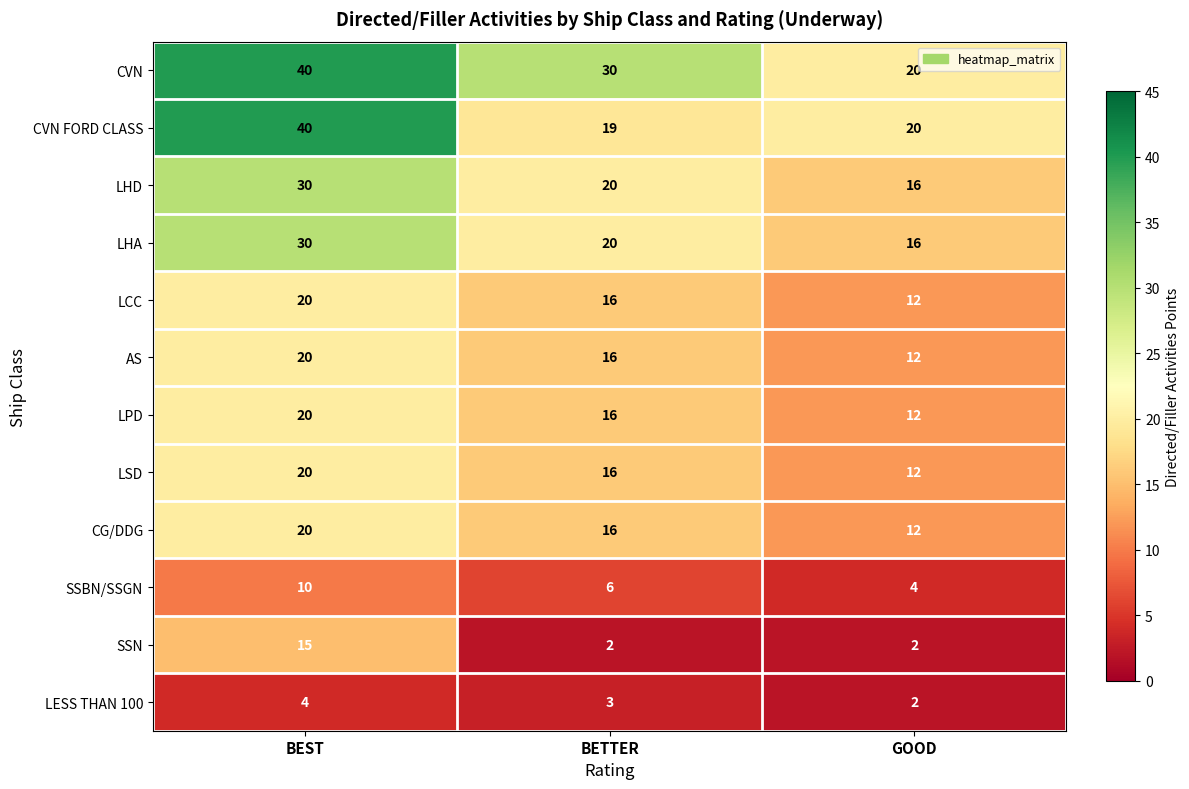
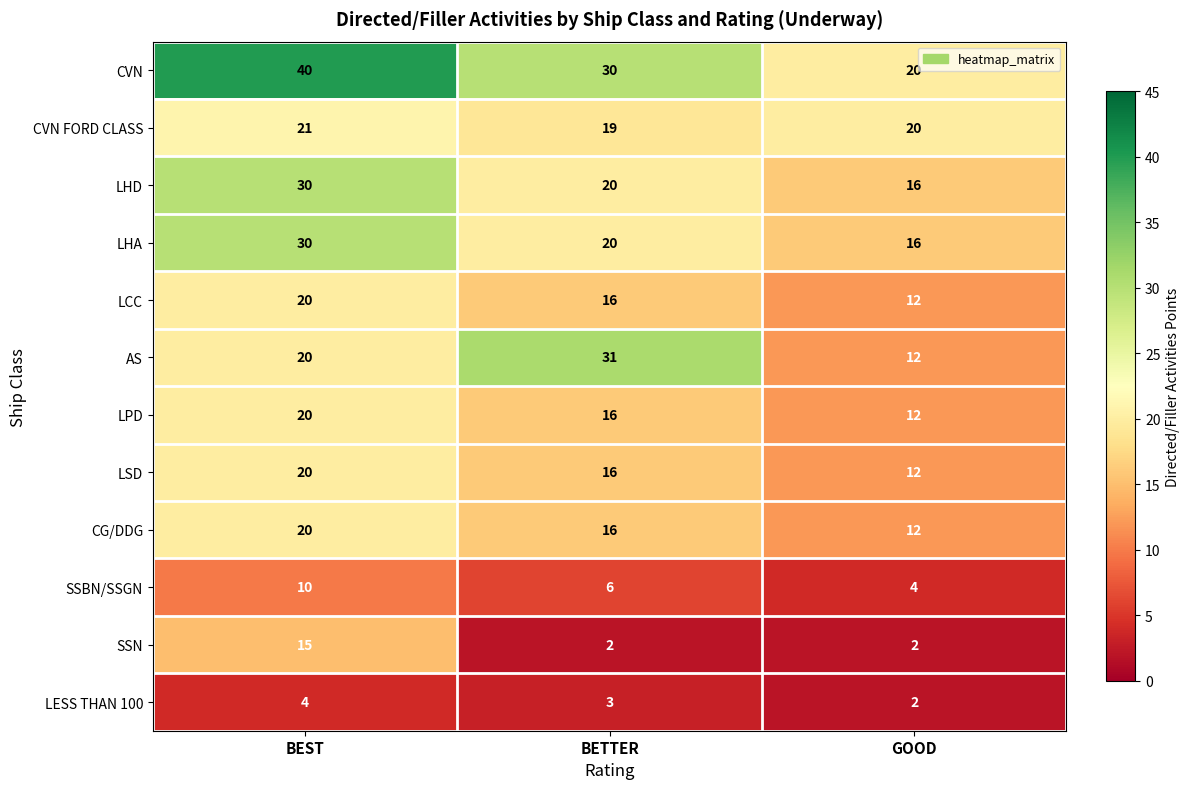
  {
    "CVN": {
      "BEST": 40,
      "BETTER": 30
    },
    "CVN FORD CLASS": {
-     "BEST": 40,
+     "BEST": 21,
      "BETTER": 19,
      "GOOD": 20
    },
    "LHD": {
      "BEST": 30,
      "BETTER": 20,
      "GOOD": 16
    },
    "LHA": {
      "BEST": 30,
      "BETTER": 20,
      "GOOD": 16
    },
    "LCC": {
      "BEST": 20,
      "BETTER": 16,
      "GOOD": 12
    },
    "AS": {
      "BEST": 20,
-     "BETTER": 16,
+     "BETTER": 31,
      "GOOD": 12
    },
    "LPD": {
      "BEST": 20,
      "BETTER": 16,
      "GOOD": 12
    },
    "LSD": {
      "BEST": 20,
      "BETTER": 16,
      "GOOD": 12
    },
    "CG/DDG": {
      "BEST": 20,
      "BETTER": 16,
      "GOOD": 12
    },
    "SSBN/SSGN": {
      "BEST": 10,
      "BETTER": 6,
      "GOOD": 4
    },
    "SSN": {
      "BEST": 15,
      "BETTER": 2,
      "GOOD": 2
    },
    "LESS THAN 100": {
      "BEST": 4,
      "BETTER": 3,
      "GOOD": 2
    }
  }
